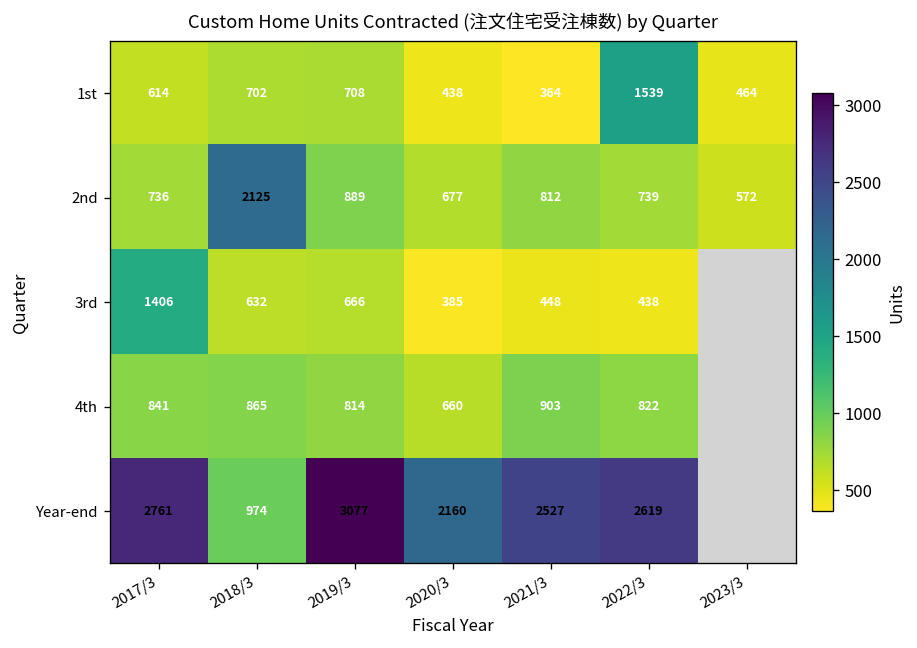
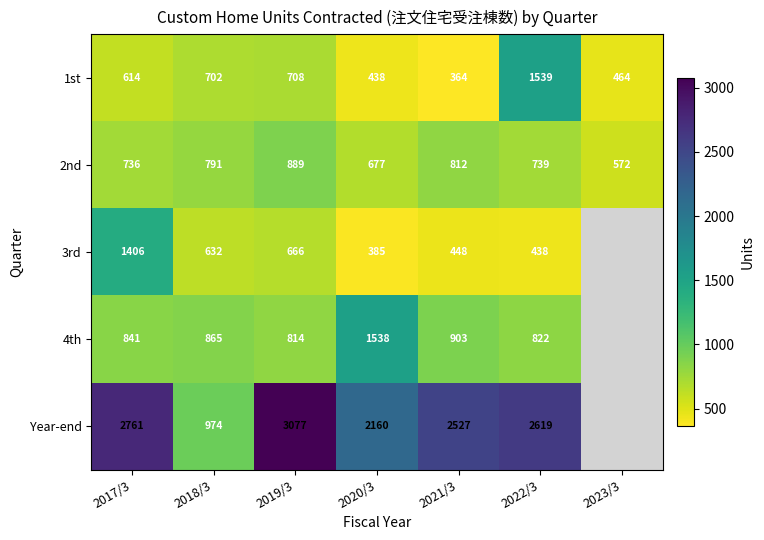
  {
    "1st": {
      "2017/3": 614,
      "2018/3": 702,
      "2019/3": 708,
      "2020/3": 438,
      "2021/3": 364,
      "2022/3": 1539,
      "2023/3": 464
    },
    "2nd": {
      "2017/3": 736,
-     "2018/3": 2125,
+     "2018/3": 791,
      "2019/3": 889,
      "2020/3": 677,
      "2021/3": 812,
      "2022/3": 739,
      "2023/3": 572
    },
    "3rd": {
      "2017/3": 1406,
      "2018/3": 632,
      "2019/3": 666,
      "2020/3": 385,
      "2021/3": 448,
      "2022/3": 438
    },
    "4th": {
      "2017/3": 841,
      "2018/3": 865,
      "2019/3": 814,
-     "2020/3": 660,
+     "2020/3": 1538,
      "2021/3": 903,
      "2022/3": 822
    },
    "Year-end": {
      "2017/3": 2761,
      "2018/3": 974,
      "2019/3": 3077,
      "2020/3": 2160,
      "2021/3": 2527,
      "2022/3": 2619
    }
  }
